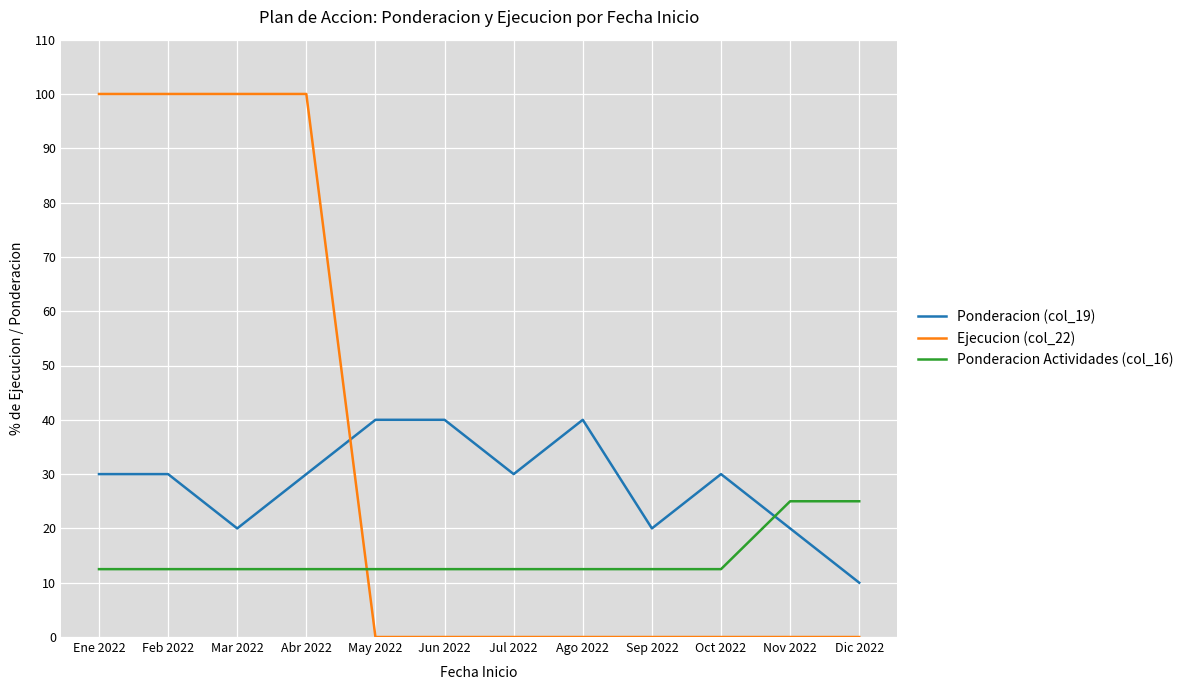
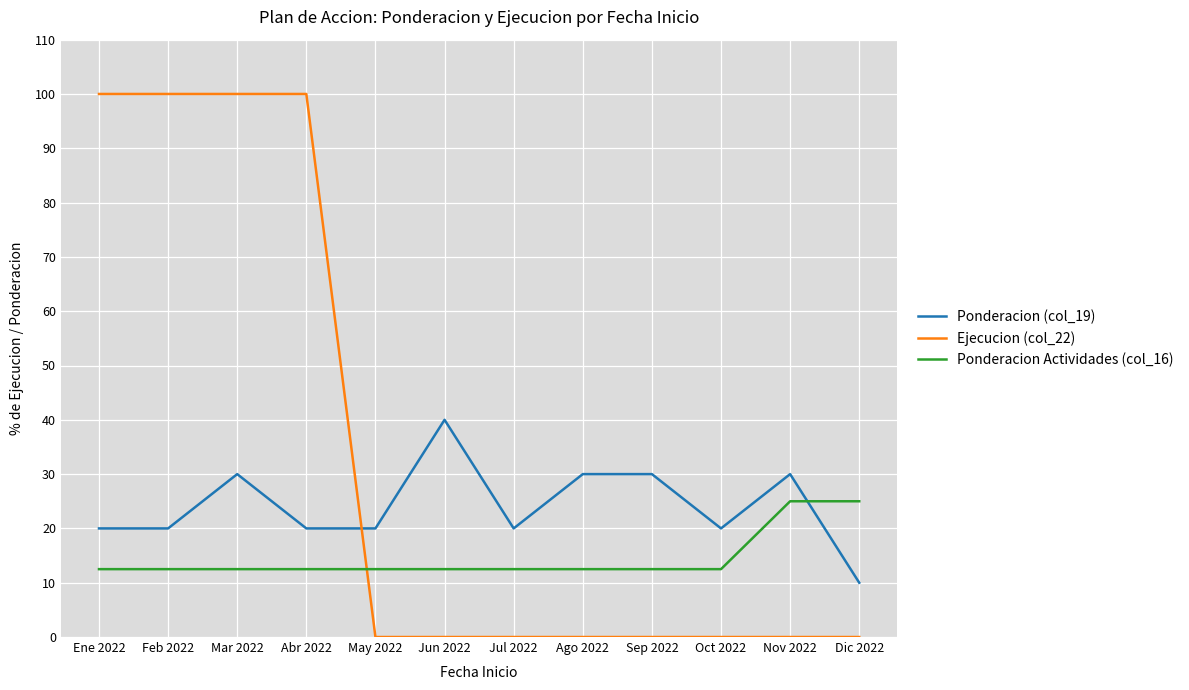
  {
    "Ponderacion (col_19)": {
-     "Ene 2022": 30,
-     "Feb 2022": 30,
-     "Mar 2022": 20,
-     "Abr 2022": 30,
-     "May 2022": 40,
+     "Ene 2022": 20,
+     "Feb 2022": 20,
+     "Mar 2022": 30,
+     "Abr 2022": 20,
+     "May 2022": 20,
      "Jun 2022": 40,
-     "Jul 2022": 30,
-     "Ago 2022": 40,
-     "Sep 2022": 20,
-     "Oct 2022": 30,
-     "Nov 2022": 20,
+     "Jul 2022": 20,
+     "Ago 2022": 30,
+     "Sep 2022": 30,
+     "Oct 2022": 20,
+     "Nov 2022": 30,
      "Dic 2022": 10
    },
    "Ejecucion (col_22)": {
      "Ene 2022": 100,
      "Feb 2022": 100,
      "Mar 2022": 100,
      "Abr 2022": 100,
      "May 2022": 0,
      "Jun 2022": 0,
      "Jul 2022": 0,
      "Ago 2022": 0,
      "Sep 2022": 0,
      "Oct 2022": 0,
      "Nov 2022": 0,
      "Dic 2022": 0
    },
    "Ponderacion Actividades (col_16)": {
      "Ene 2022": 13,
      "Feb 2022": 13,
      "Mar 2022": 13,
      "Abr 2022": 13,
      "May 2022": 13,
      "Jun 2022": 13,
      "Jul 2022": 13,
      "Ago 2022": 13,
      "Sep 2022": 13,
      "Oct 2022": 13,
      "Nov 2022": 25,
      "Dic 2022": 25
    }
  }
